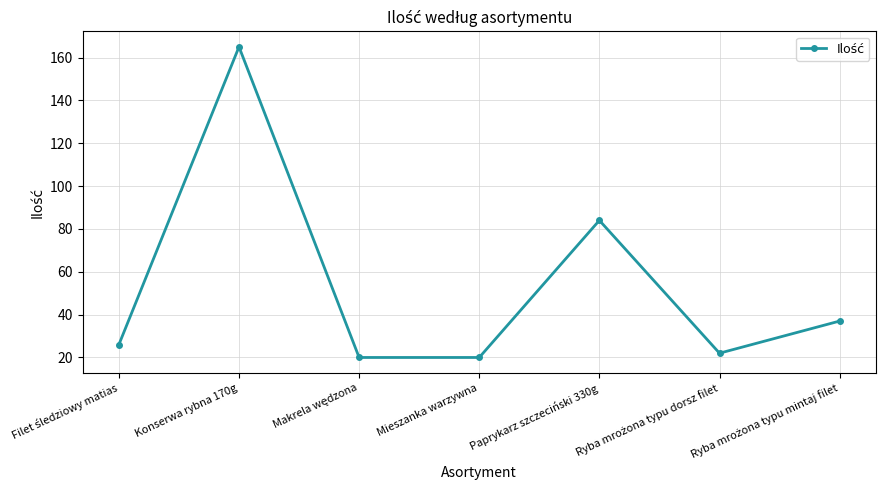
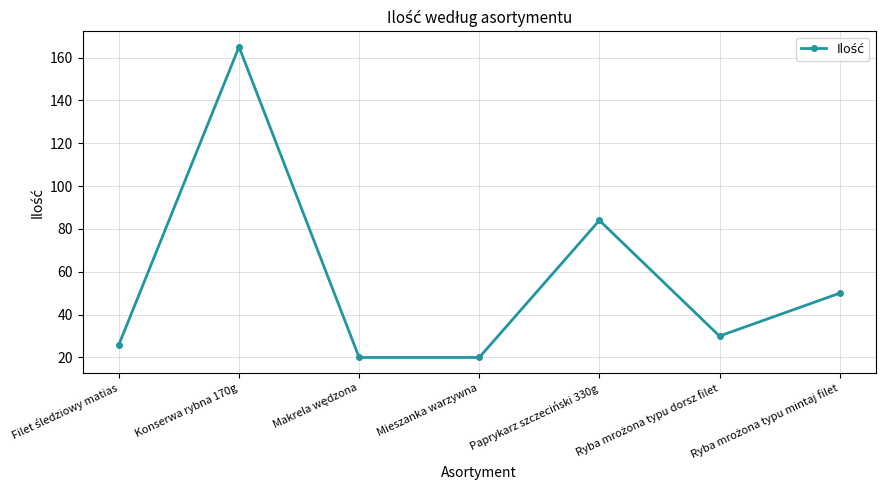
  {
    "Filet śledziowy matias": 26,
    "Konserwa rybna 170g": 165,
    "Makrela wędzona": 20,
    "Mieszanka warzywna": 20,
    "Paprykarz szczeciński 330g": 84,
-   "Ryba mrożona typu dorsz filet": 22,
-   "Ryba mrożona typu mintaj filet": 37
+   "Ryba mrożona typu dorsz filet": 30,
+   "Ryba mrożona typu mintaj filet": 50
  }
